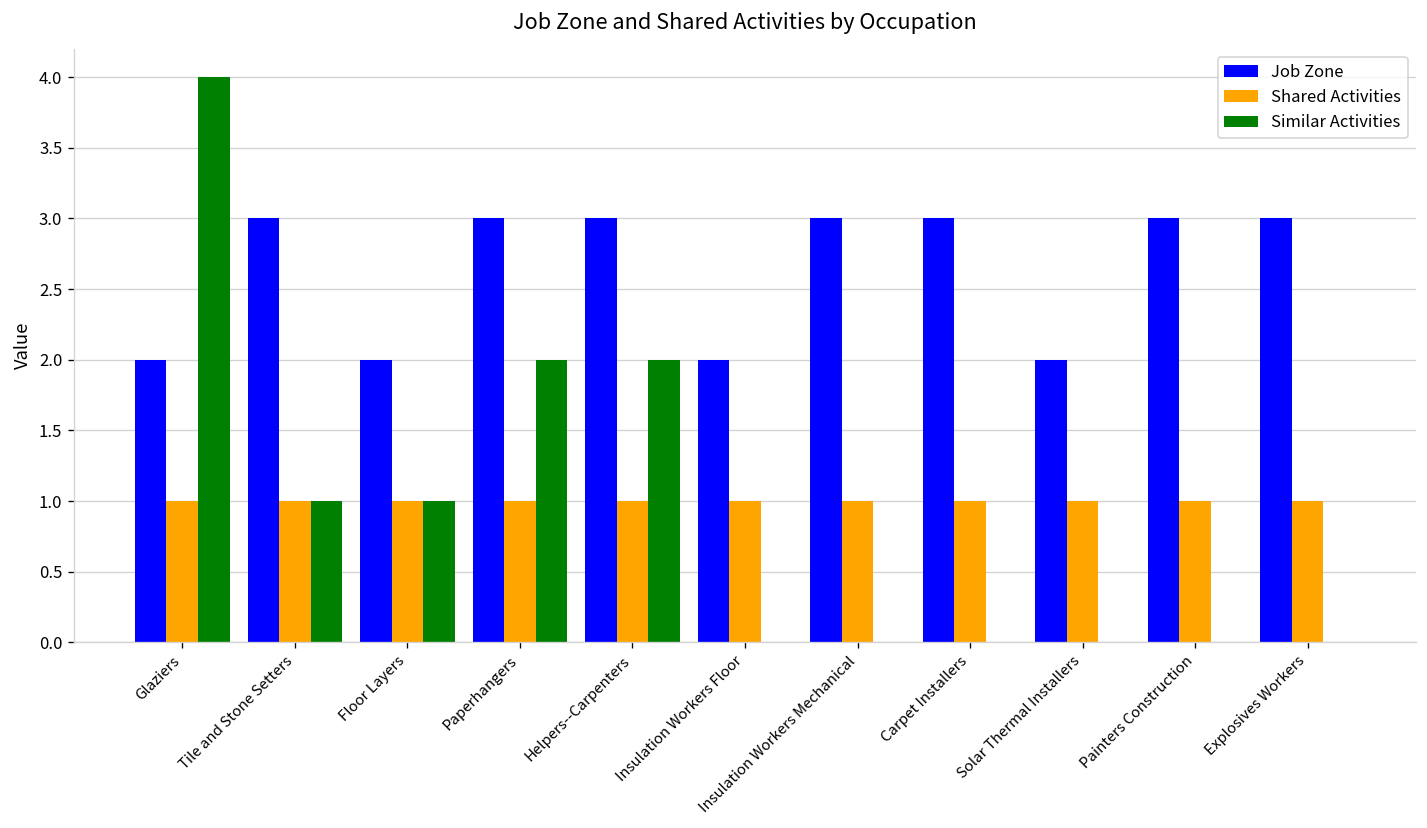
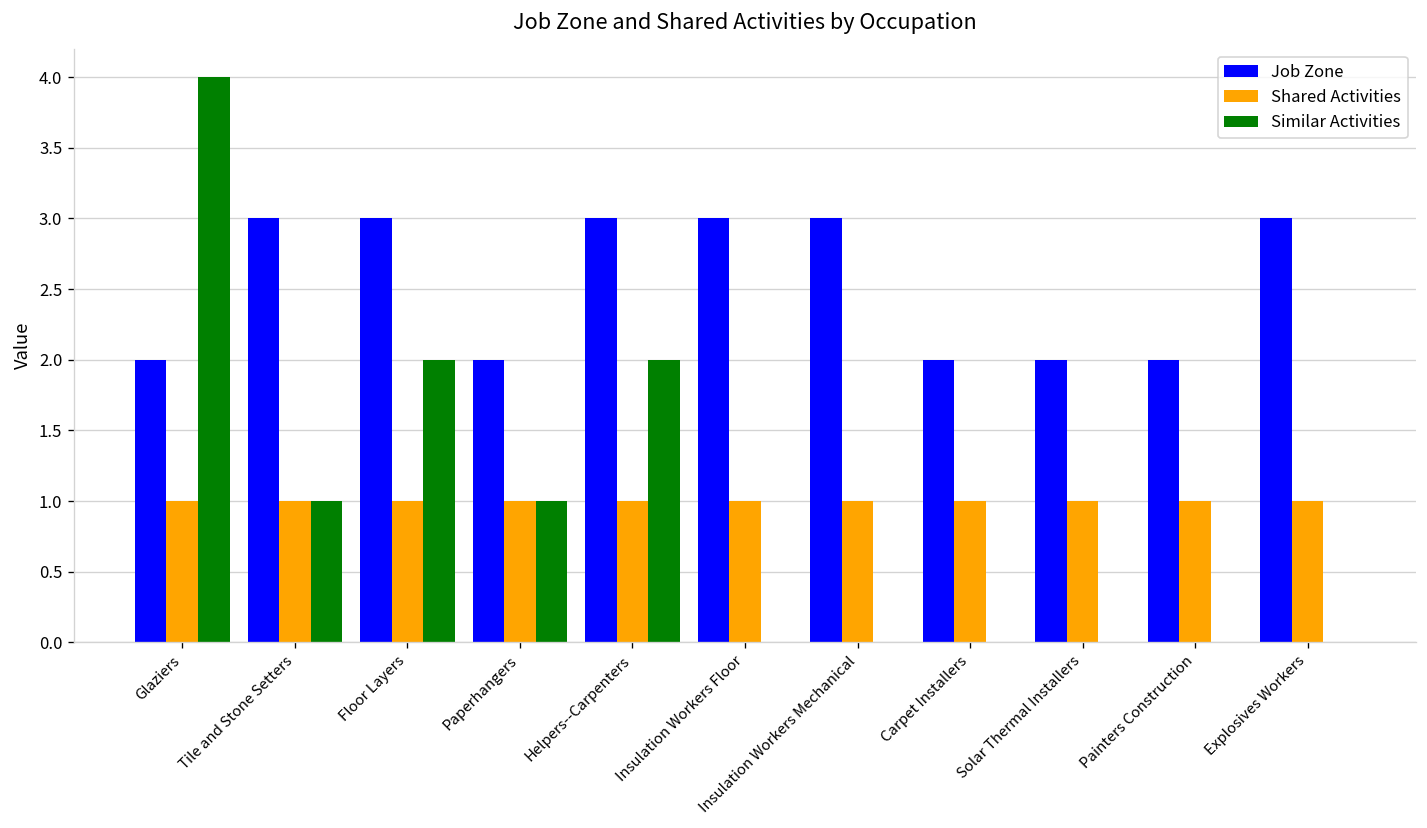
  {
    "Job Zone": {
      "Glaziers": 2,
      "Tile and Stone Setters": 3,
-     "Floor Layers": 2,
-     "Paperhangers": 3,
+     "Floor Layers": 3,
+     "Paperhangers": 2,
      "Helpers--Carpenters": 3,
-     "Insulation Workers Floor": 2,
+     "Insulation Workers Floor": 3,
      "Insulation Workers Mechanical": 3,
-     "Carpet Installers": 3,
+     "Carpet Installers": 2,
      "Solar Thermal Installers": 2,
-     "Painters Construction": 3,
+     "Painters Construction": 2,
      "Explosives Workers": 3
    },
    "Shared Activities": {
      "Glaziers": 1,
      "Tile and Stone Setters": 1,
      "Floor Layers": 1,
      "Paperhangers": 1,
      "Helpers--Carpenters": 1,
      "Insulation Workers Floor": 1,
      "Insulation Workers Mechanical": 1,
      "Carpet Installers": 1,
      "Solar Thermal Installers": 1,
      "Painters Construction": 1,
      "Explosives Workers": 1
    },
    "Similar Activities": {
      "Glaziers": 4,
      "Tile and Stone Setters": 1,
-     "Floor Layers": 1,
-     "Paperhangers": 2,
+     "Floor Layers": 2,
+     "Paperhangers": 1,
      "Helpers--Carpenters": 2,
      "Insulation Workers Floor": 0,
      "Insulation Workers Mechanical": 0,
      "Carpet Installers": 0,
      "Solar Thermal Installers": 0,
      "Painters Construction": 0,
      "Explosives Workers": 0
    }
  }
